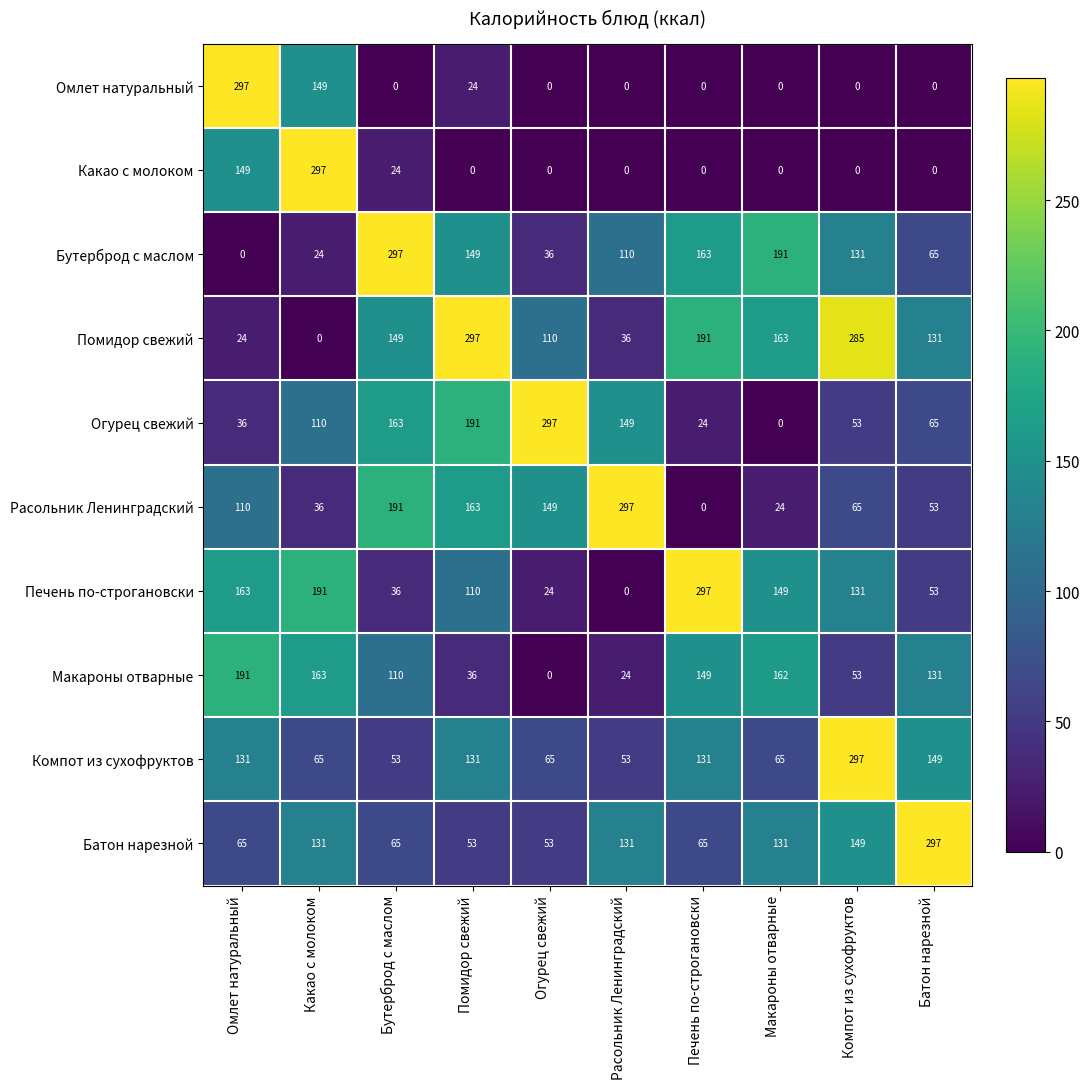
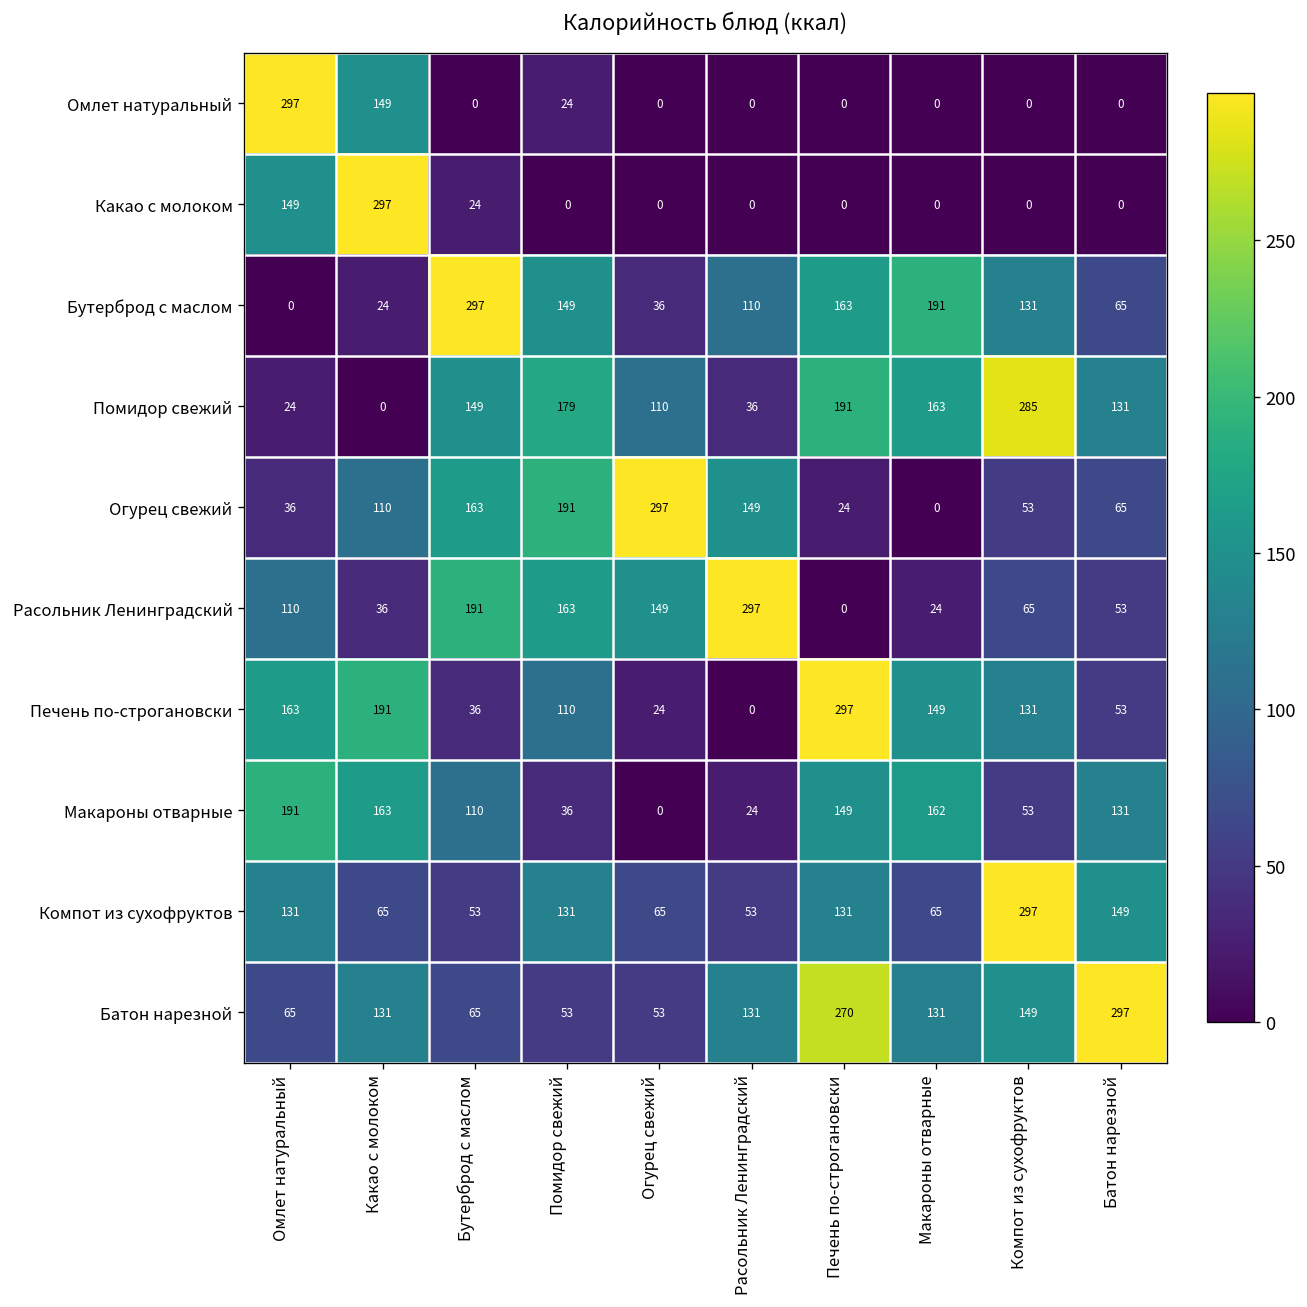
  {
    "Омлет натуральный": {
      "Омлет натуральный": 297,
      "Какао с молоком": 149,
      "Бутерброд с маслом": 0,
      "Помидор свежий": 24,
      "Огурец свежий": 0,
      "Расольник Ленинградский": 0,
      "Печень по-строгановски": 0,
      "Макароны отварные": 0,
      "Компот из сухофруктов": 0,
      "Батон нарезной": 0
    },
    "Какао с молоком": {
      "Омлет натуральный": 149,
      "Какао с молоком": 297,
      "Бутерброд с маслом": 24,
      "Помидор свежий": 0,
      "Огурец свежий": 0,
      "Расольник Ленинградский": 0,
      "Печень по-строгановски": 0,
      "Макароны отварные": 0,
      "Компот из сухофруктов": 0,
      "Батон нарезной": 0
    },
    "Бутерброд с маслом": {
      "Омлет натуральный": 0,
      "Какао с молоком": 24,
      "Бутерброд с маслом": 297,
      "Помидор свежий": 149,
      "Огурец свежий": 36,
      "Расольник Ленинградский": 110,
      "Печень по-строгановски": 163,
      "Макароны отварные": 191,
      "Компот из сухофруктов": 131,
      "Батон нарезной": 65
    },
    "Помидор свежий": {
      "Омлет натуральный": 24,
      "Какао с молоком": 0,
      "Бутерброд с маслом": 149,
-     "Помидор свежий": 297,
+     "Помидор свежий": 179,
      "Огурец свежий": 110,
      "Расольник Ленинградский": 36,
      "Печень по-строгановски": 191,
      "Макароны отварные": 163,
      "Компот из сухофруктов": 285,
      "Батон нарезной": 131
    },
    "Огурец свежий": {
      "Омлет натуральный": 36,
      "Какао с молоком": 110,
      "Бутерброд с маслом": 163,
      "Помидор свежий": 191,
      "Огурец свежий": 297,
      "Расольник Ленинградский": 149,
      "Печень по-строгановски": 24,
      "Макароны отварные": 0,
      "Компот из сухофруктов": 53,
      "Батон нарезной": 65
    },
    "Расольник Ленинградский": {
      "Омлет натуральный": 110,
      "Какао с молоком": 36,
      "Бутерброд с маслом": 191,
      "Помидор свежий": 163,
      "Огурец свежий": 149,
      "Расольник Ленинградский": 297,
      "Печень по-строгановски": 0,
      "Макароны отварные": 24,
      "Компот из сухофруктов": 65,
      "Батон нарезной": 53
    },
    "Печень по-строгановски": {
      "Омлет натуральный": 163,
      "Какао с молоком": 191,
      "Бутерброд с маслом": 36,
      "Помидор свежий": 110,
      "Огурец свежий": 24,
      "Расольник Ленинградский": 0,
      "Печень по-строгановски": 297,
      "Макароны отварные": 149,
      "Компот из сухофруктов": 131,
      "Батон нарезной": 53
    },
    "Макароны отварные": {
      "Омлет натуральный": 191,
      "Какао с молоком": 163,
      "Бутерброд с маслом": 110,
      "Помидор свежий": 36,
      "Огурец свежий": 0,
      "Расольник Ленинградский": 24,
      "Печень по-строгановски": 149,
      "Макароны отварные": 162,
      "Компот из сухофруктов": 53,
      "Батон нарезной": 131
    },
    "Компот из сухофруктов": {
      "Омлет натуральный": 131,
      "Какао с молоком": 65,
      "Бутерброд с маслом": 53,
      "Помидор свежий": 131,
      "Огурец свежий": 65,
      "Расольник Ленинградский": 53,
      "Печень по-строгановски": 131,
      "Макароны отварные": 65,
      "Компот из сухофруктов": 297,
      "Батон нарезной": 149
    },
    "Батон нарезной": {
      "Омлет натуральный": 65,
      "Какао с молоком": 131,
      "Бутерброд с маслом": 65,
      "Помидор свежий": 53,
      "Огурец свежий": 53,
      "Расольник Ленинградский": 131,
-     "Печень по-строгановски": 65,
+     "Печень по-строгановски": 270,
      "Макароны отварные": 131,
      "Компот из сухофруктов": 149,
      "Батон нарезной": 297
    }
  }
